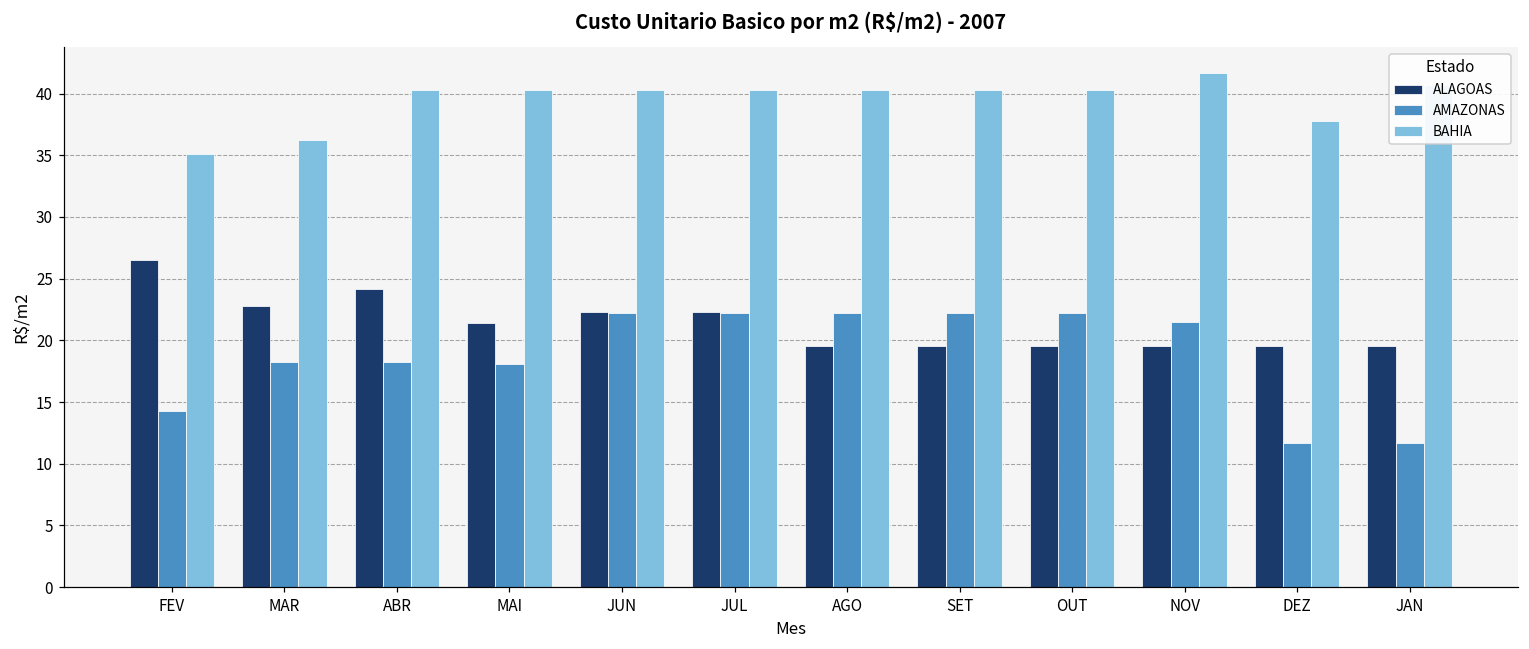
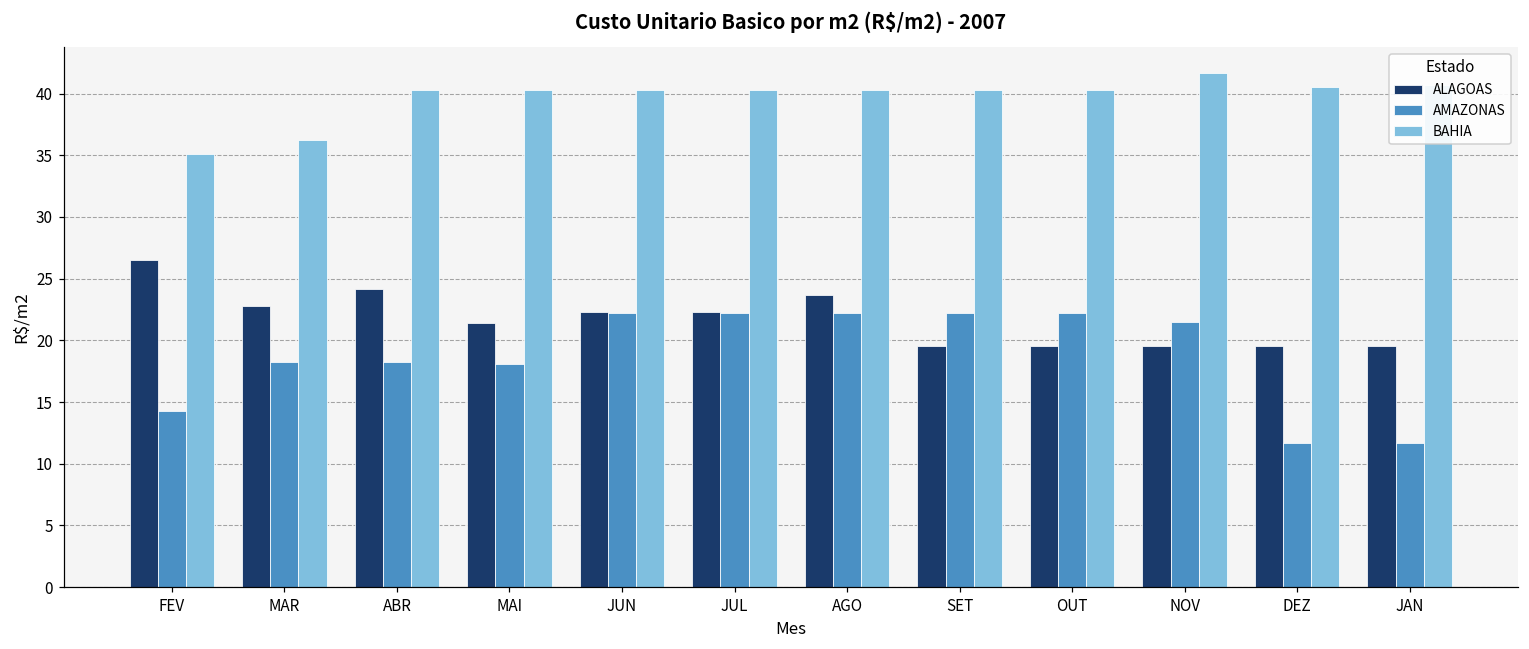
  {
    "ALAGOAS": {
      "FEV": 26.5,
      "MAR": 22.8,
      "ABR": 24.2,
      "MAI": 21.4,
      "JUN": 22.3,
      "JUL": 22.3,
-     "AGO": 19.5,
+     "AGO": 23.7,
      "SET": 19.5,
      "OUT": 19.5,
      "NOV": 19.5,
      "DEZ": 19.5,
      "JAN": 19.5
    },
    "AMAZONAS": {
      "FEV": 14.3,
      "MAR": 18.2,
      "ABR": 18.2,
      "MAI": 18.1,
      "JUN": 22.3,
      "JUL": 22.3,
      "AGO": 22.3,
      "SET": 22.3,
      "OUT": 22.3,
      "NOV": 21.5,
      "DEZ": 11.7,
      "JAN": 11.7
    },
    "BAHIA": {
      "FEV": 35.1,
      "MAR": 36.3,
      "ABR": 40.3,
      "MAI": 40.3,
      "JUN": 40.3,
      "JUL": 40.3,
      "AGO": 40.3,
      "SET": 40.3,
      "OUT": 40.3,
      "NOV": 41.7,
-     "DEZ": 37.8
+     "DEZ": 40.5
    }
  }
